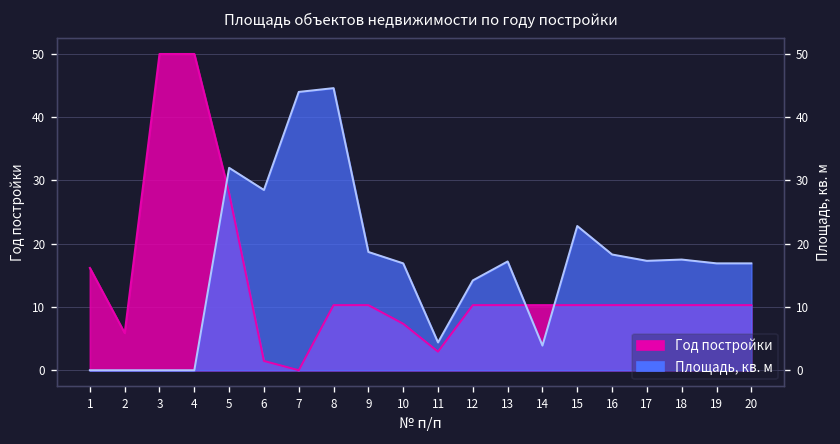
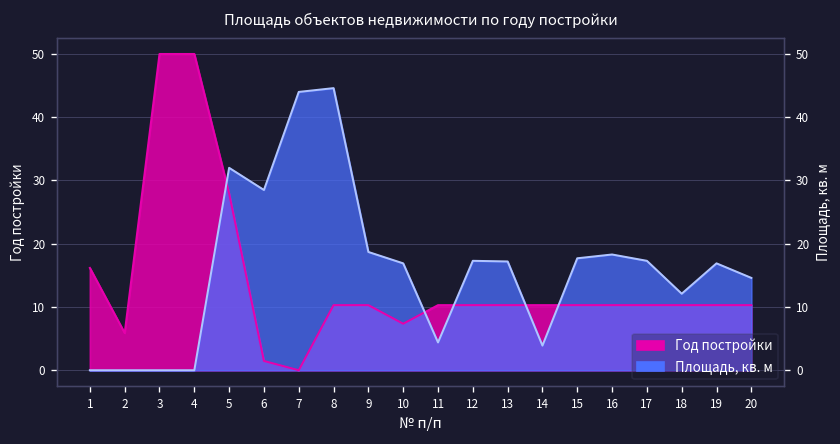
  {
    "Год постройки": {
      "1": 16,
      "2": 6,
      "3": 50,
      "4": 50,
      "5": 28,
      "6": 1,
      "7": 0,
      "8": 10,
      "9": 10,
      "10": 7,
-     "11": 3,
+     "11": 10,
      "12": 10,
      "13": 10,
      "14": 10,
      "15": 10,
      "16": 10,
      "17": 10,
      "18": 10,
      "19": 10,
      "20": 10
    },
    "Площадь, кв. м": {
      "1": 0,
      "2": 0,
      "3": 0,
      "4": 0,
      "5": 32,
      "6": 29,
      "7": 44,
      "8": 45,
      "9": 19,
      "10": 17,
      "11": 4,
-     "12": 14,
+     "12": 17,
      "13": 17,
      "14": 4,
-     "15": 23,
+     "15": 18,
      "16": 18,
      "17": 17,
-     "18": 18,
+     "18": 12,
      "19": 17,
-     "20": 17
+     "20": 15
    }
  }
